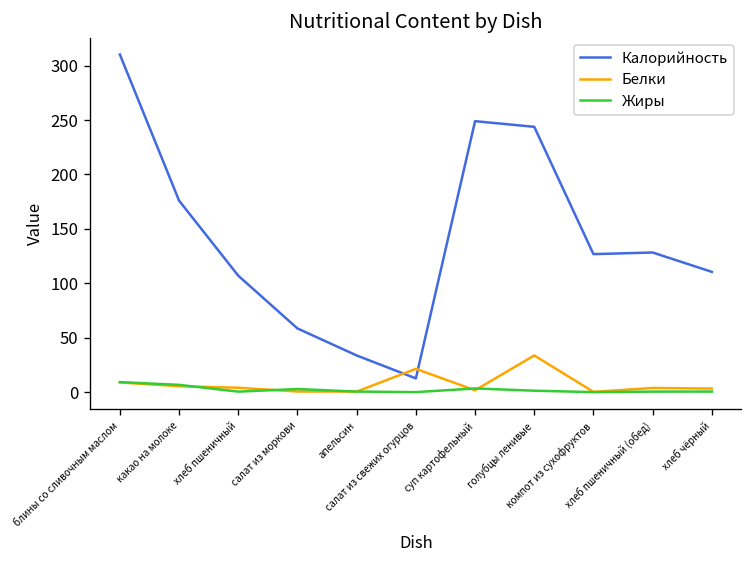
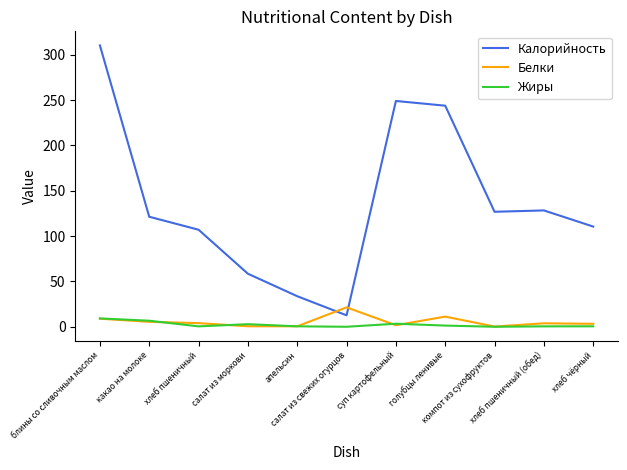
  {
    "Калорийность": {
      "блины со сливочным маслом": 310,
-     "какао на молоке": 180,
+     "какао на молоке": 120,
      "хлеб пшеничный": 110,
      "салат из моркови": 60,
      "апельсин": 30,
      "салат из свежих огурцов": 10,
      "суп картофельный": 250,
      "голубцы ленивые": 240,
      "компот из сухофруктов": 130,
      "хлеб пшеничный (обед)": 130,
      "хлеб чёрный": 110
    },
    "Белки": {
      "хлеб пшеничный": 0,
      "салат из свежих огурцов": 20,
-     "голубцы ленивые": 30,
+     "голубцы ленивые": 10,
      "хлеб пшеничный (обед)": 0
    },
    "Жиры": {
      "хлеб пшеничный": 0,
      "салат из свежих огурцов": 0,
      "голубцы ленивые": 0,
      "хлеб пшеничный (обед)": 0
    }
  }
